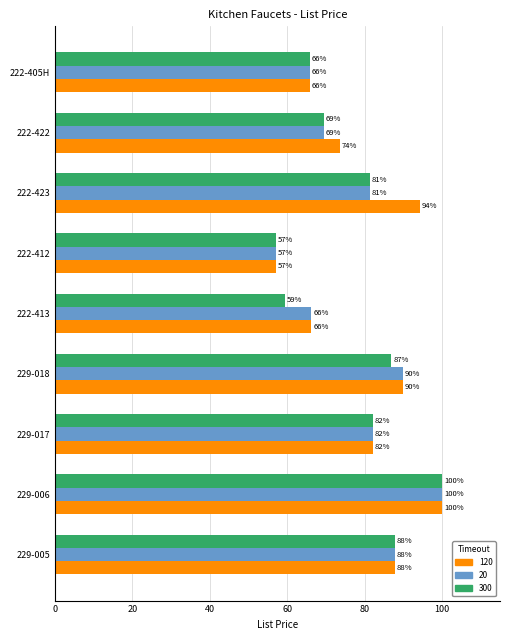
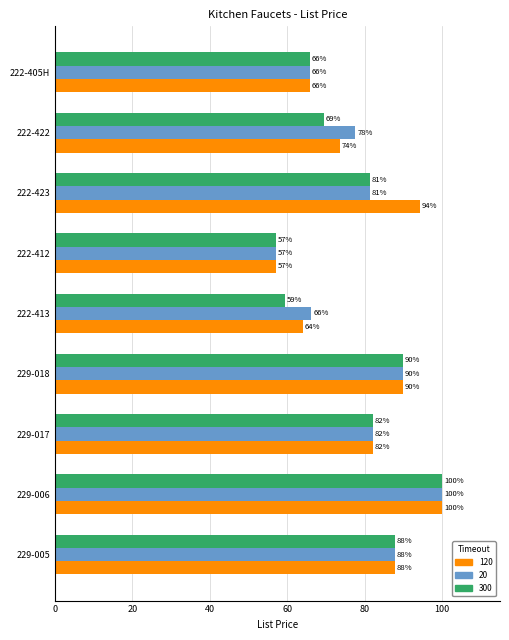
  {
    "120": {
      "222-405H": "66%",
      "222-422": "74%",
      "222-423": "94%",
      "222-412": "57%",
-     "222-413": "66%",
+     "222-413": "64%",
      "229-018": "90%",
      "229-017": "82%",
      "229-006": "100%",
      "229-005": "88%"
    },
    "20": {
      "222-405H": "66%",
-     "222-422": "69%",
+     "222-422": "78%",
      "222-423": "81%",
      "222-412": "57%",
      "222-413": "66%",
      "229-018": "90%",
      "229-017": "82%",
      "229-006": "100%",
      "229-005": "88%"
    },
    "300": {
      "222-405H": "66%",
      "222-422": "69%",
      "222-423": "81%",
      "222-412": "57%",
      "222-413": "59%",
-     "229-018": "87%",
+     "229-018": "90%",
      "229-017": "82%",
      "229-006": "100%",
      "229-005": "88%"
    }
  }
